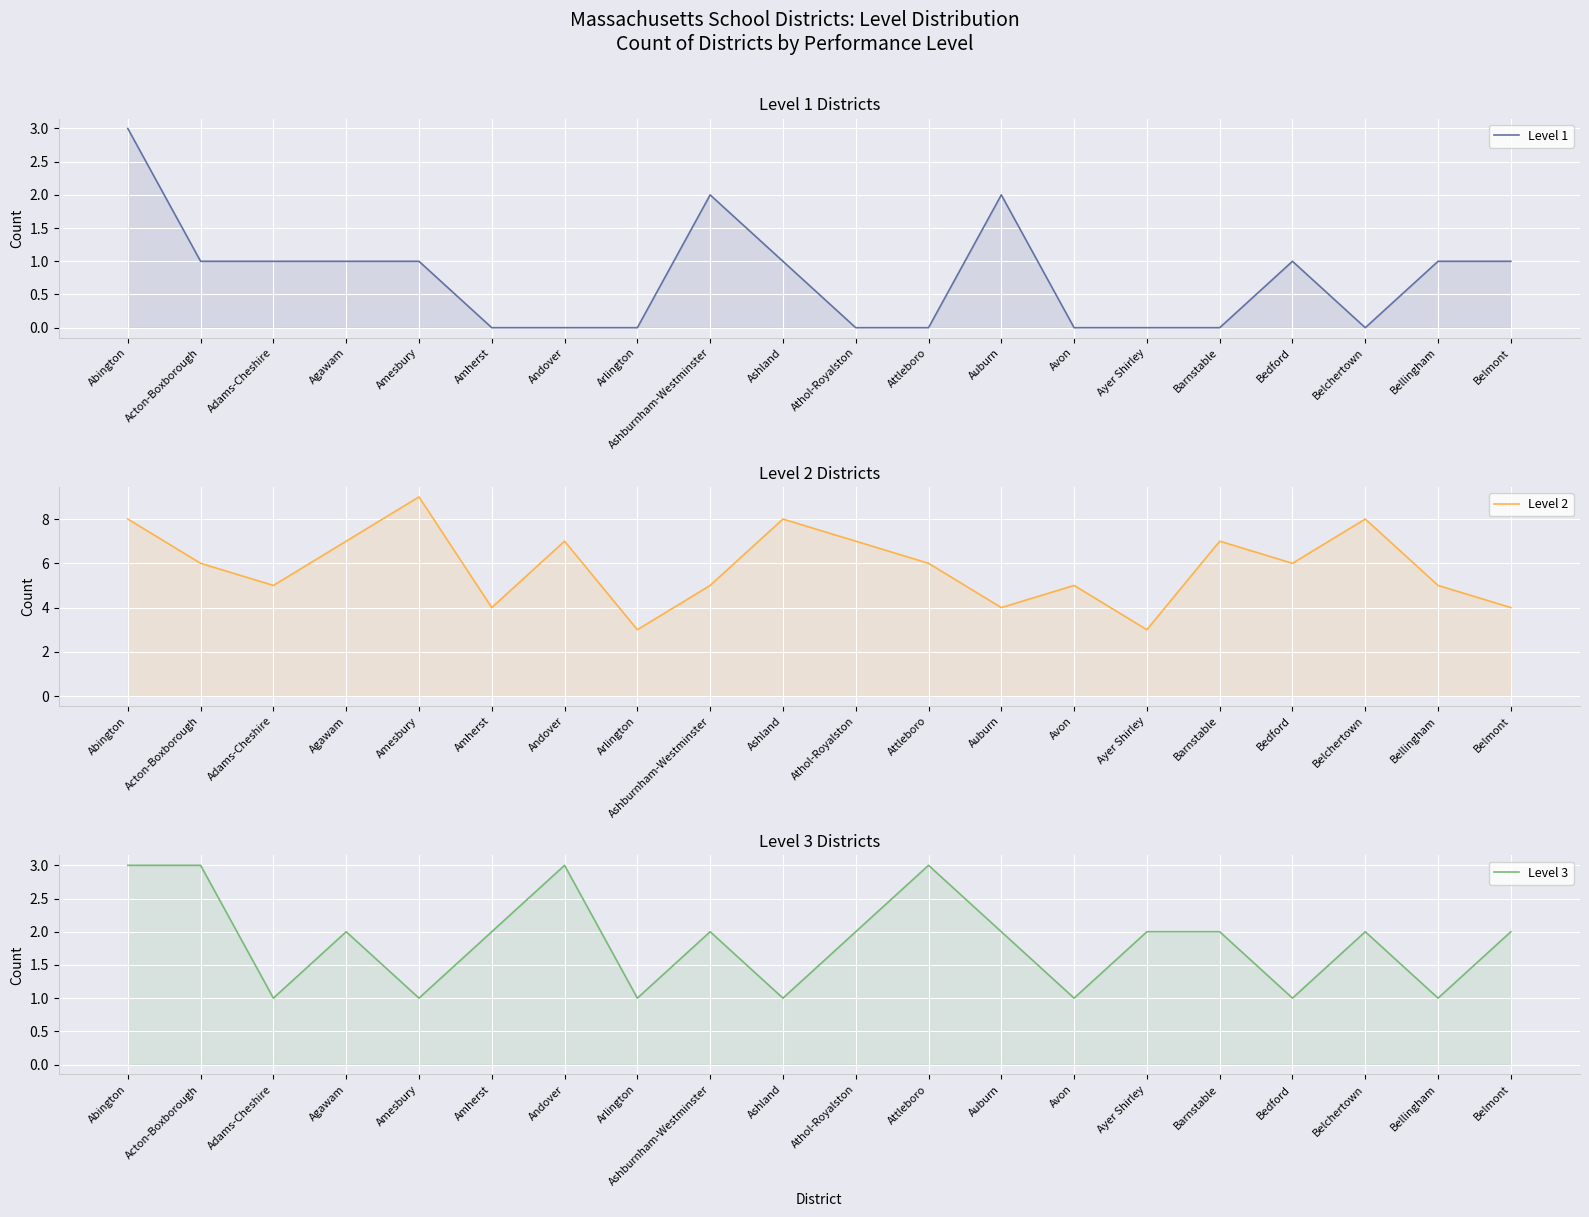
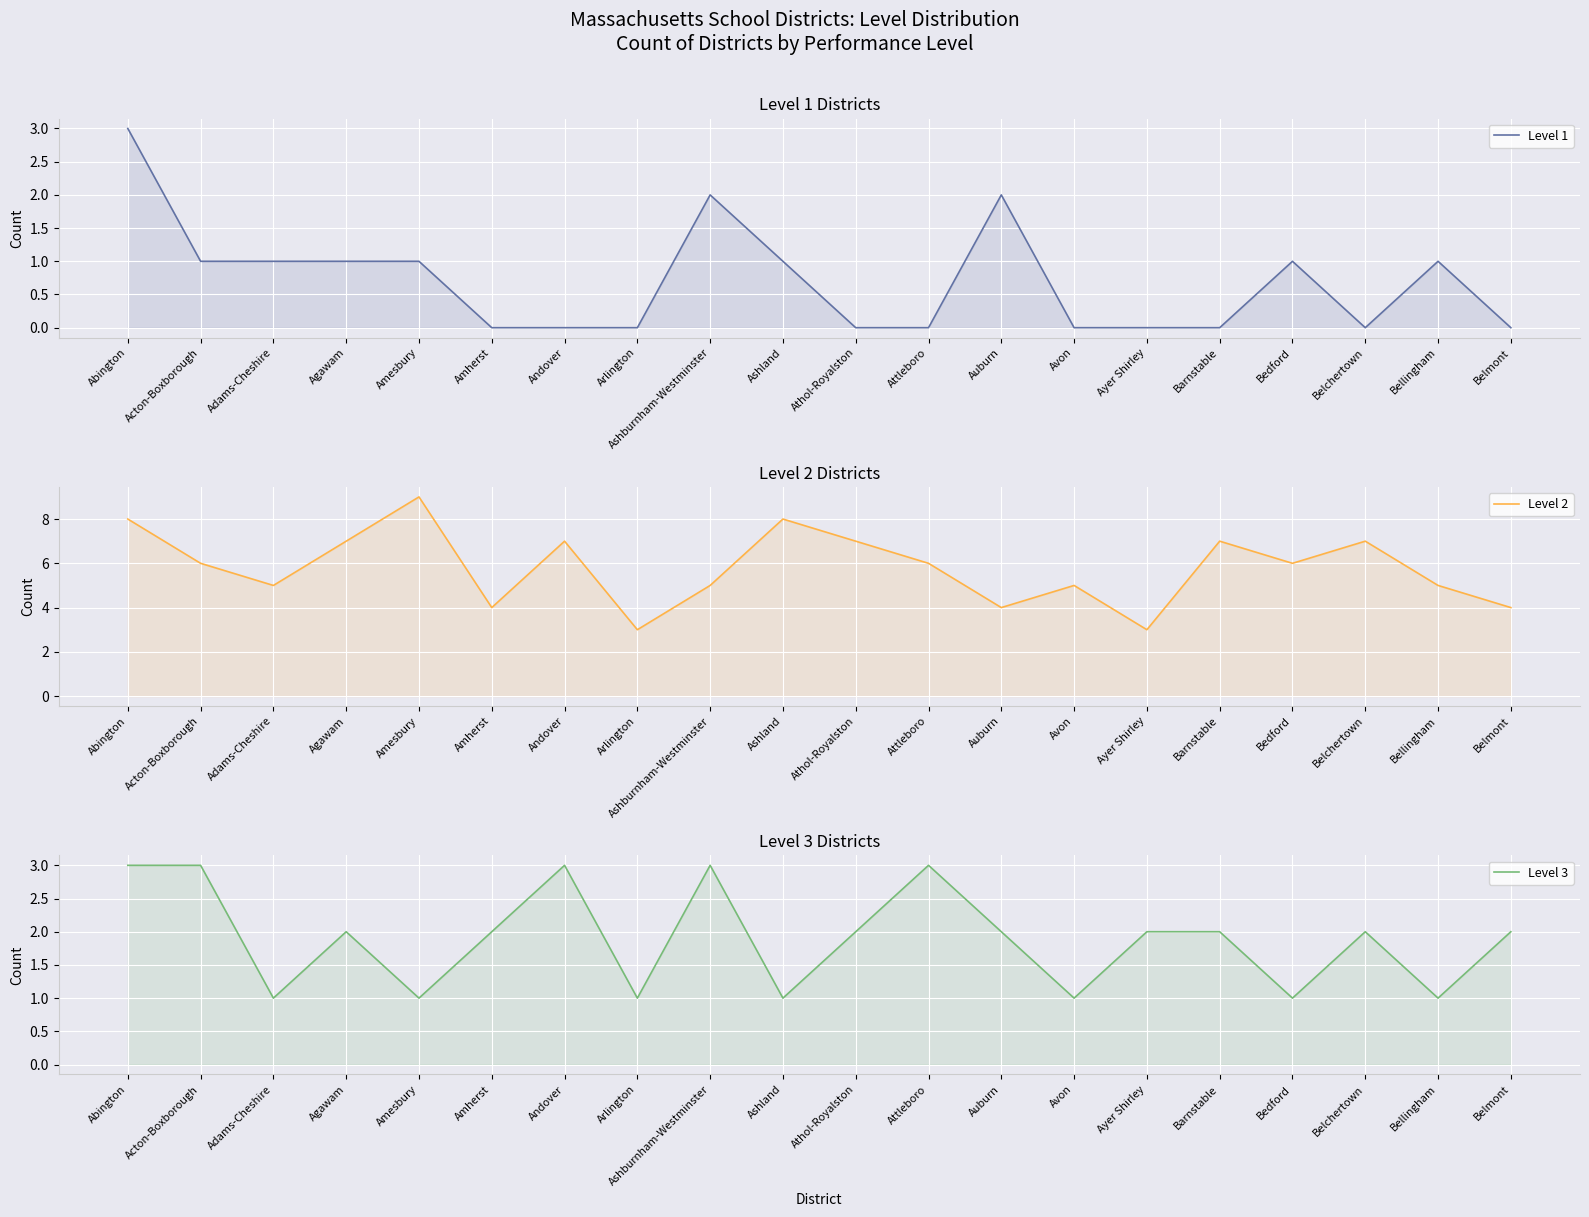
  {
    "Level 1 Districts": {
      "Abington": 3,
      "Acton-Boxborough": 1,
      "Adams-Cheshire": 1,
      "Agawam": 1,
      "Amesbury": 1,
      "Amherst": 0,
      "Andover": 0,
      "Arlington": 0,
      "Ashburnham-Westminster": 2,
      "Ashland": 1,
      "Athol-Royalston": 0,
      "Attleboro": 0,
      "Auburn": 2,
      "Avon": 0,
      "Ayer Shirley": 0,
      "Barnstable": 0,
      "Bedford": 1,
      "Belchertown": 0,
      "Bellingham": 1,
-     "Belmont": 1
+     "Belmont": 0
    },
    "Level 2 Districts": {
      "Abington": 8,
      "Acton-Boxborough": 6,
      "Adams-Cheshire": 5,
      "Agawam": 7,
      "Amesbury": 9,
      "Amherst": 4,
      "Andover": 7,
      "Arlington": 3,
      "Ashburnham-Westminster": 5,
      "Ashland": 8,
      "Athol-Royalston": 7,
      "Attleboro": 6,
      "Auburn": 4,
      "Avon": 5,
      "Ayer Shirley": 3,
      "Barnstable": 7,
      "Bedford": 6,
-     "Belchertown": 8,
+     "Belchertown": 7,
      "Bellingham": 5,
      "Belmont": 4
    },
    "Level 3 Districts": {
      "Abington": 3,
      "Acton-Boxborough": 3,
      "Adams-Cheshire": 1,
      "Agawam": 2,
      "Amesbury": 1,
      "Amherst": 2,
      "Andover": 3,
      "Arlington": 1,
-     "Ashburnham-Westminster": 2,
+     "Ashburnham-Westminster": 3,
      "Ashland": 1,
      "Athol-Royalston": 2,
      "Attleboro": 3,
      "Auburn": 2,
      "Avon": 1,
      "Ayer Shirley": 2,
      "Barnstable": 2,
      "Bedford": 1,
      "Belchertown": 2,
      "Bellingham": 1,
      "Belmont": 2
    }
  }
